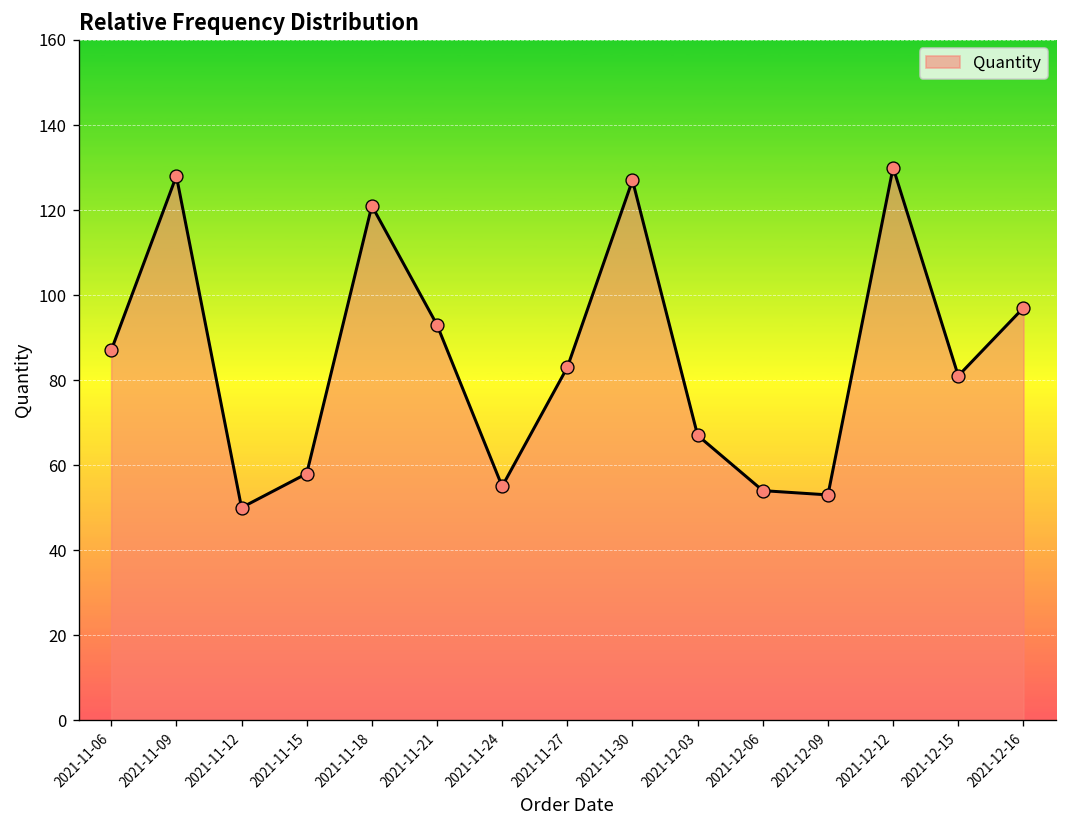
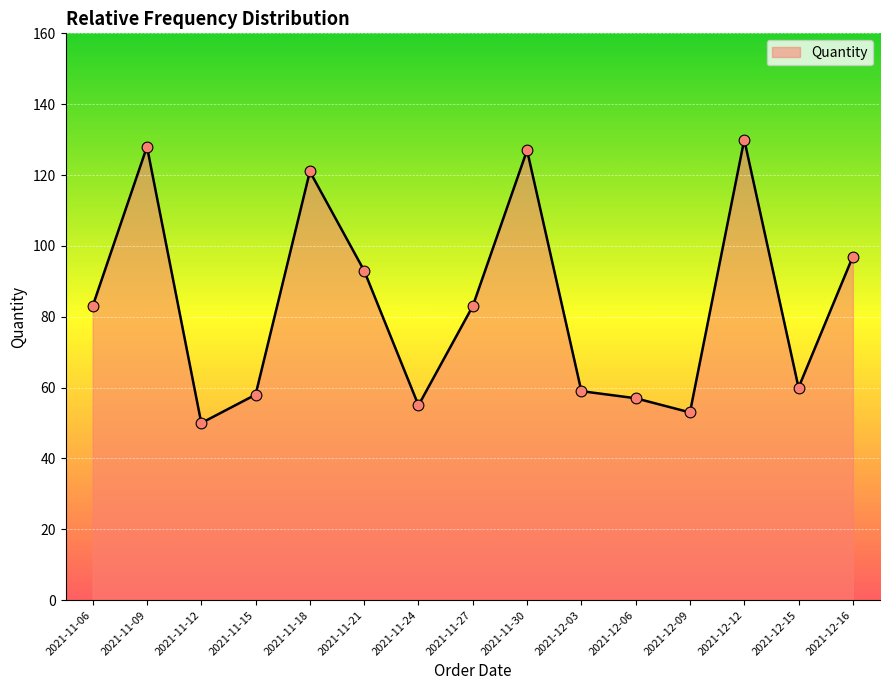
  {
-   "2021-11-06": 87,
+   "2021-11-06": 83,
    "2021-11-09": 128,
    "2021-11-12": 50,
    "2021-11-15": 58,
    "2021-11-18": 121,
    "2021-11-21": 93,
    "2021-11-24": 55,
    "2021-11-27": 83,
    "2021-11-30": 127,
-   "2021-12-03": 67,
-   "2021-12-06": 54,
+   "2021-12-03": 59,
+   "2021-12-06": 57,
    "2021-12-09": 53,
    "2021-12-12": 130,
-   "2021-12-15": 81,
+   "2021-12-15": 60,
    "2021-12-16": 97
  }
